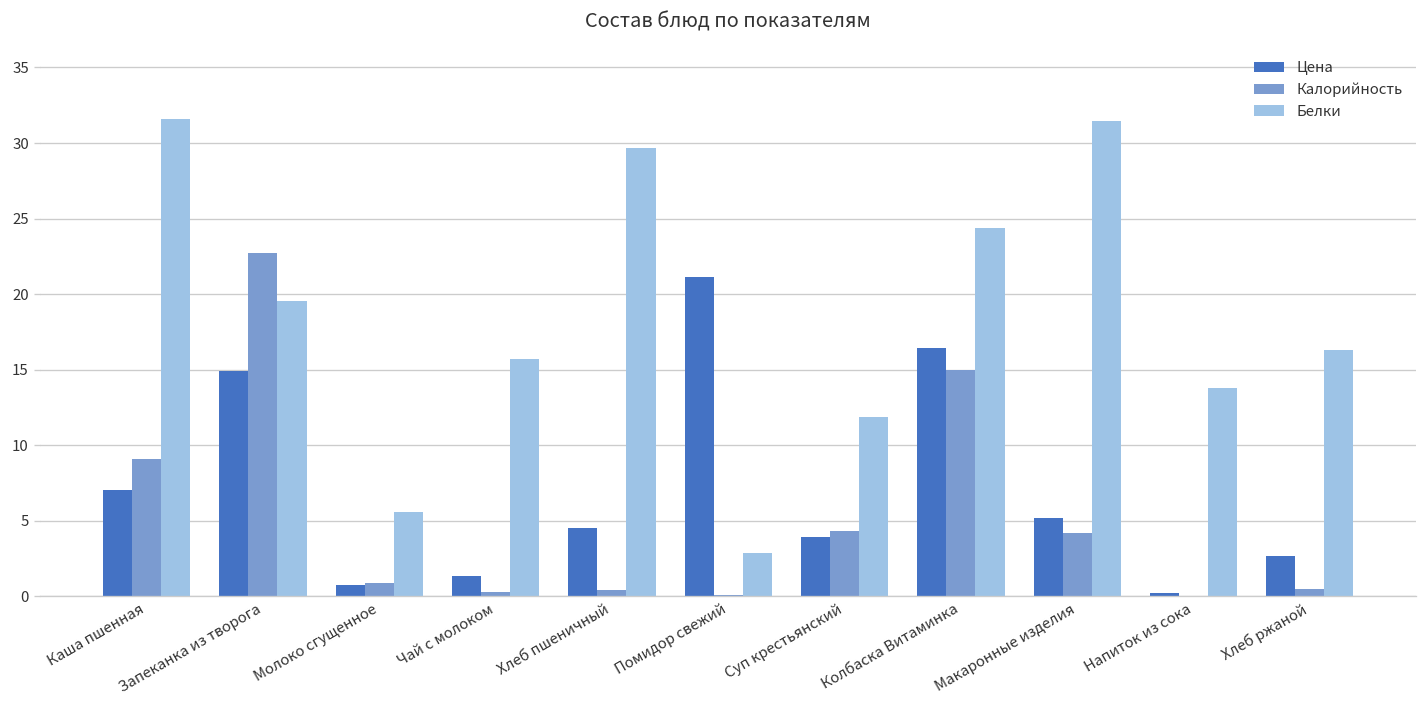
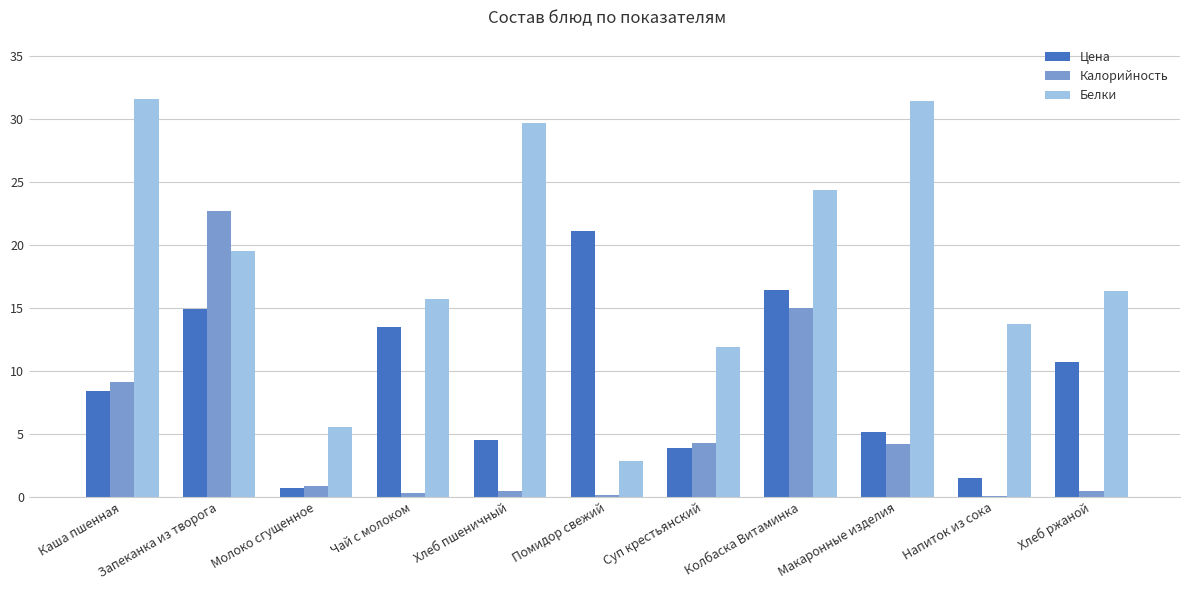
  {
    "Цена": {
-     "Каша пшенная": 7.0,
+     "Каша пшенная": 8.4,
      "Запеканка из творога": 14.9,
      "Молоко сгущенное": 0.7,
-     "Чай с молоком": 1.4,
+     "Чай с молоком": 13.5,
      "Хлеб пшеничный": 4.5,
      "Помидор свежий": 21.1,
      "Суп крестьянский": 3.9,
      "Колбаска Витаминка": 16.4,
      "Макаронные изделия": 5.2,
-     "Напиток из сока": 0.2,
-     "Хлеб ржаной": 2.7
+     "Напиток из сока": 1.5,
+     "Хлеб ржаной": 10.7
    }
  }
